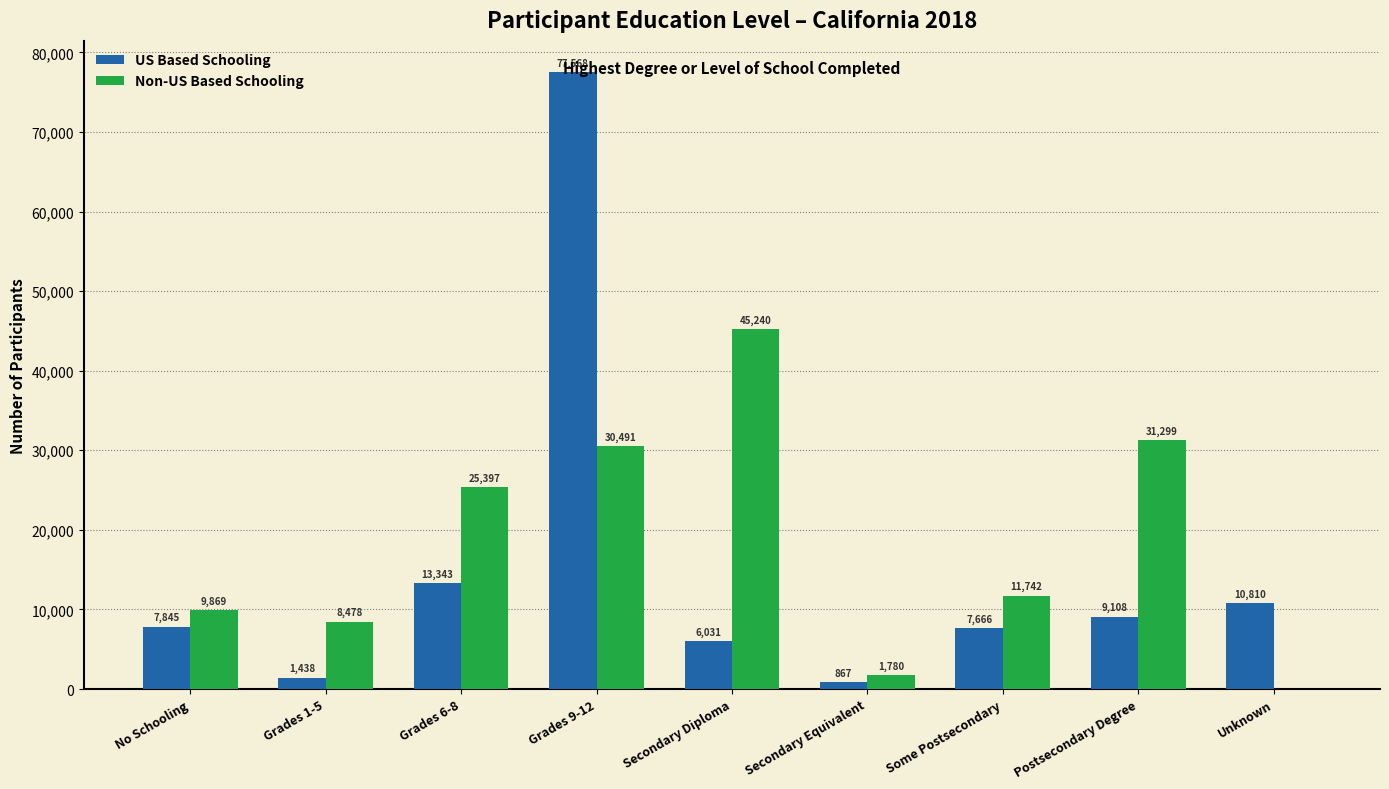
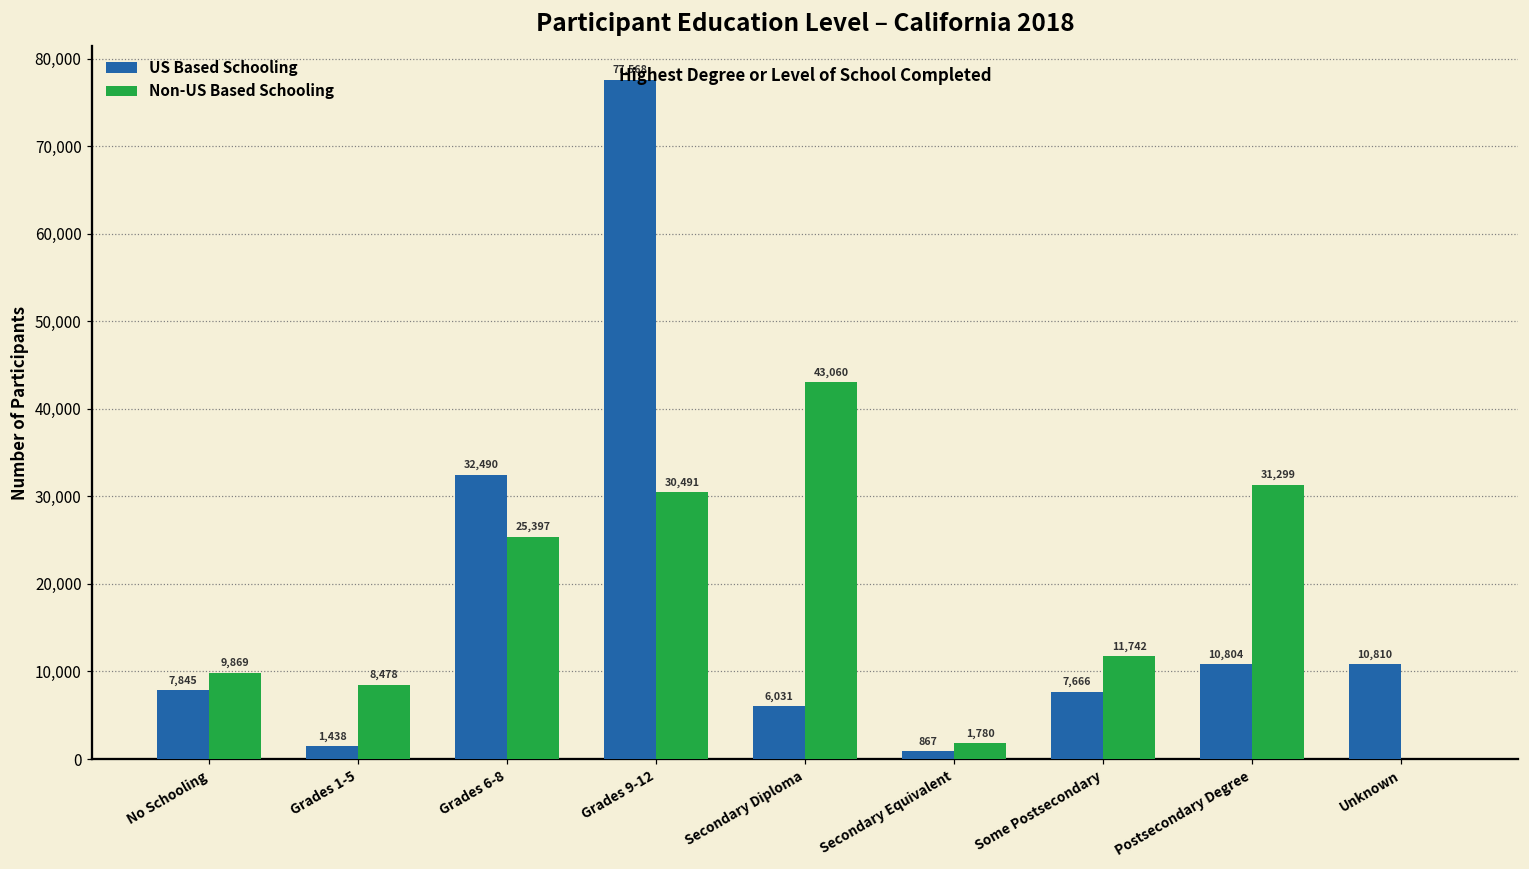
  {
    "US Based Schooling": {
      "No Schooling": "7,845",
      "Grades 1-5": "1,438",
-     "Grades 6-8": "13,343",
+     "Grades 6-8": "32,490",
      "Secondary Diploma": "6,031",
      "Secondary Equivalent": "867",
      "Some Postsecondary": "7,666",
-     "Postsecondary Degree": "9,108",
+     "Postsecondary Degree": "10,804",
      "Unknown": "10,810"
    },
    "Non-US Based Schooling": {
      "No Schooling": "9,869",
      "Grades 1-5": "8,478",
      "Grades 6-8": "25,397",
      "Grades 9-12": "30,491",
-     "Secondary Diploma": "45,240",
+     "Secondary Diploma": "43,060",
      "Secondary Equivalent": "1,780",
      "Some Postsecondary": "11,742",
      "Postsecondary Degree": "31,299"
    }
  }
